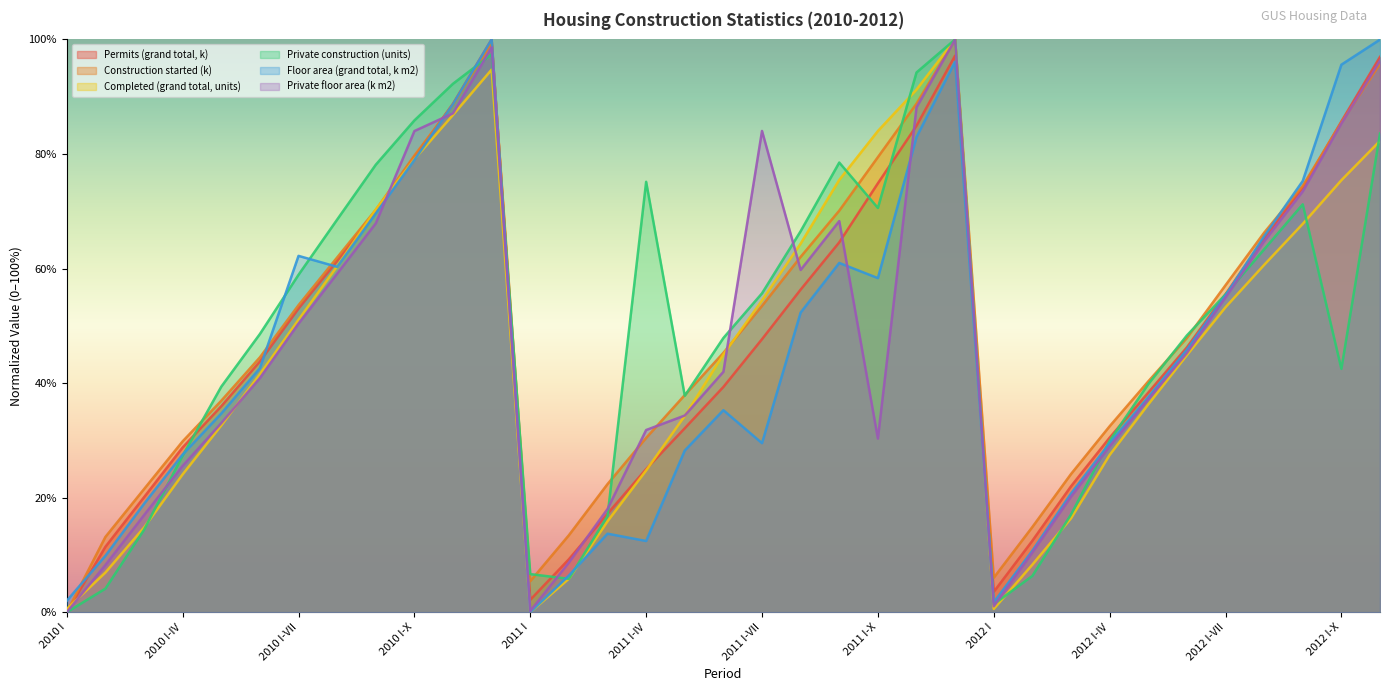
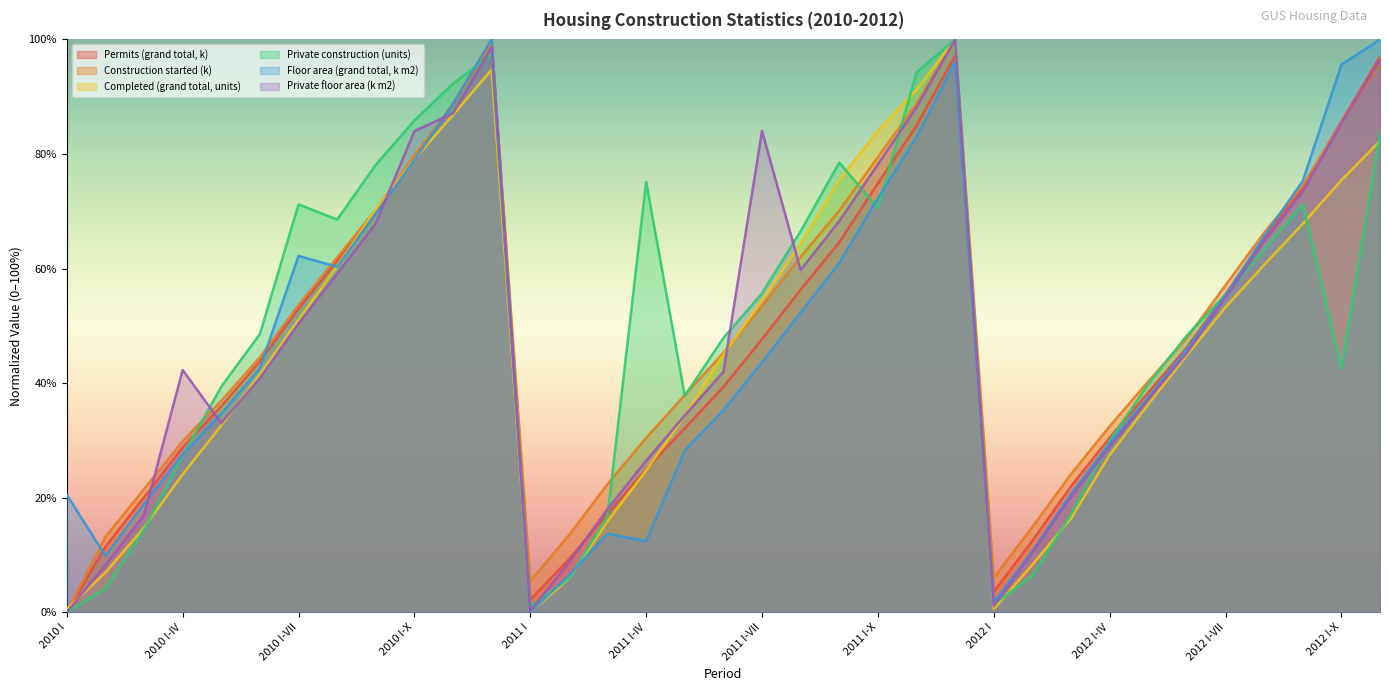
  {
    "Private construction (units)": {
-     "2010 I-VII": "59%",
+     "2010 I-VII": "71%",
      "2010 I-X": "86%",
-     "2011 I": "7%",
+     "2011 I": "1%",
      "2011 I-IV": "75%",
      "2011 I-VII": "56%",
      "2011 I-X": "71%",
      "2012 I-X": "42%"
    },
    "Floor area (grand total, k m2)": {
-     "2010 I": "2%",
+     "2010 I": "21%",
      "2010 I-VII": "62%",
      "2011 I-IV": "12%",
-     "2011 I-VII": "30%",
-     "2011 I-X": "58%",
+     "2011 I-VII": "44%",
+     "2011 I-X": "72%",
      "2012 I-X": "96%"
    },
    "Private floor area (k m2)": {
-     "2010 I-IV": "26%",
+     "2010 I-IV": "42%",
      "2010 I-VII": "50%",
      "2010 I-X": "84%",
-     "2011 I-IV": "32%",
+     "2011 I-IV": "26%",
      "2011 I-VII": "84%",
-     "2011 I-X": "30%",
+     "2011 I-X": "78%",
      "2012 I-IV": "29%"
    }
  }
